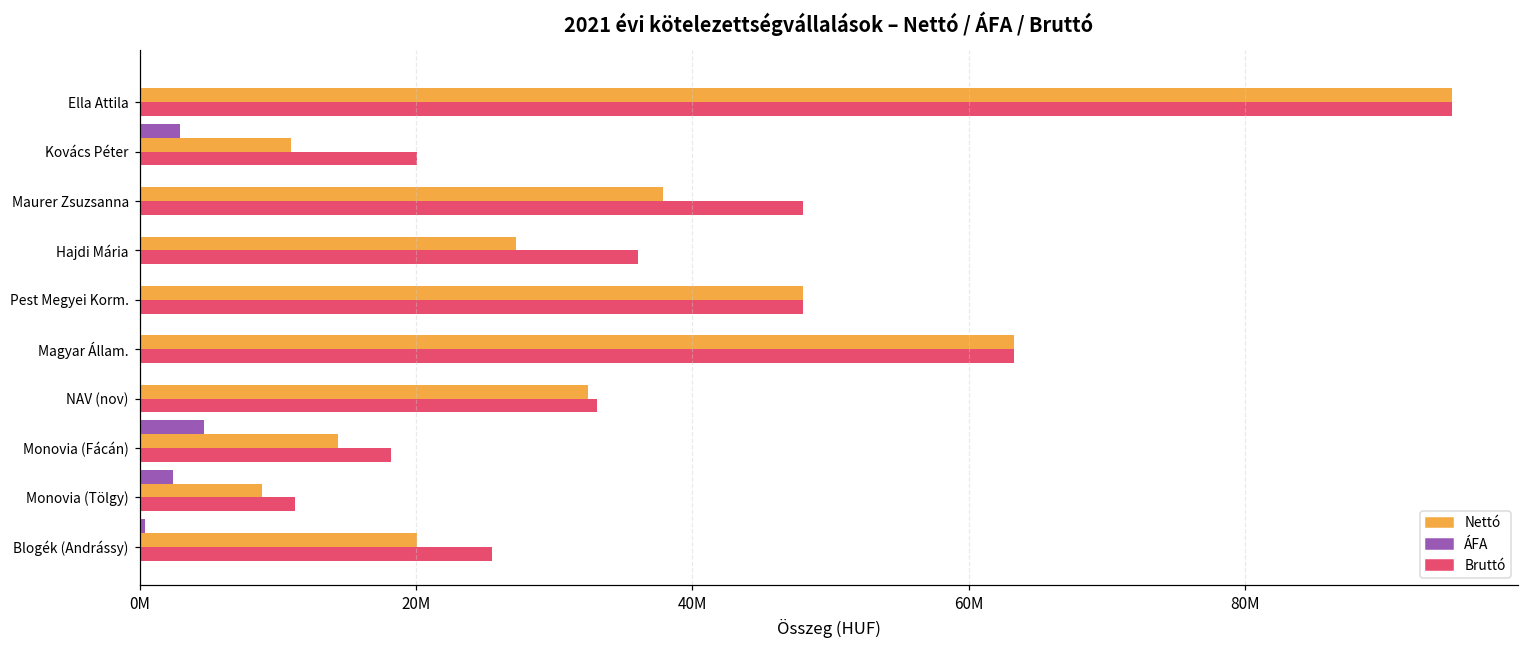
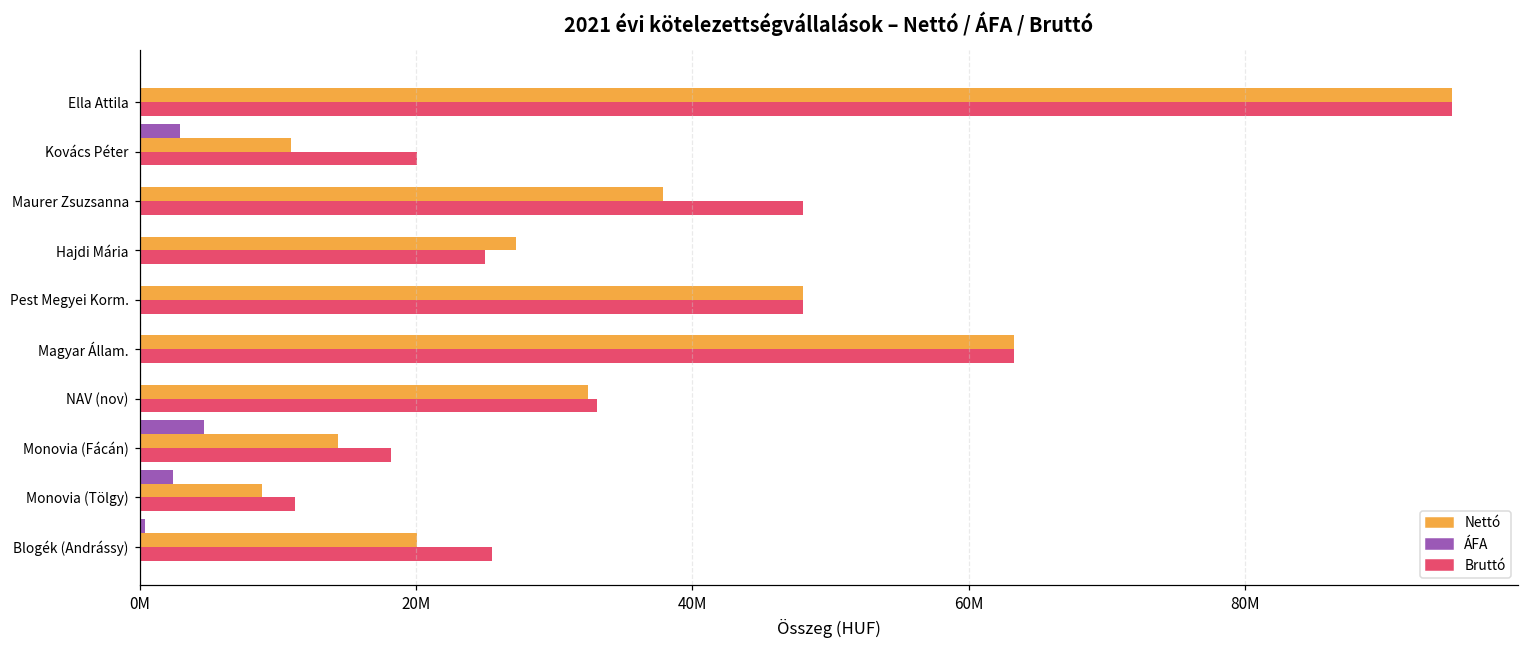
  {
    "Bruttó": {
      "Ella Attila": 95000000,
      "Kovács Péter": 20100000,
      "Maurer Zsuzsanna": 48000000,
-     "Hajdi Mária": 36100000,
+     "Hajdi Mária": 25000000,
      "Pest Megyei Korm.": 48000000,
      "Magyar Állam.": 63300000,
      "NAV (nov)": 33100000,
      "Monovia (Fácán)": 18200000,
      "Monovia (Tölgy)": 11200000,
      "Blogék (Andrássy)": 25500000
    },
    "Nettó": {
      "Ella Attila": 95000000,
      "Kovács Péter": 10900000,
      "Maurer Zsuzsanna": 37900000,
      "Hajdi Mária": 27200000,
      "Pest Megyei Korm.": 48000000,
      "Magyar Állam.": 63300000,
      "NAV (nov)": 32500000,
      "Monovia (Fácán)": 14300000,
      "Monovia (Tölgy)": 8800000,
      "Blogék (Andrássy)": 20100000
    },
    "ÁFA": {
      "Ella Attila": 0,
      "Kovács Péter": 3000000,
      "Maurer Zsuzsanna": 0,
      "Hajdi Mária": 0,
      "Pest Megyei Korm.": 0,
      "Magyar Állam.": 0,
      "NAV (nov)": 0,
      "Monovia (Fácán)": 4700000,
      "Monovia (Tölgy)": 2400000,
      "Blogék (Andrássy)": 400000
    }
  }
